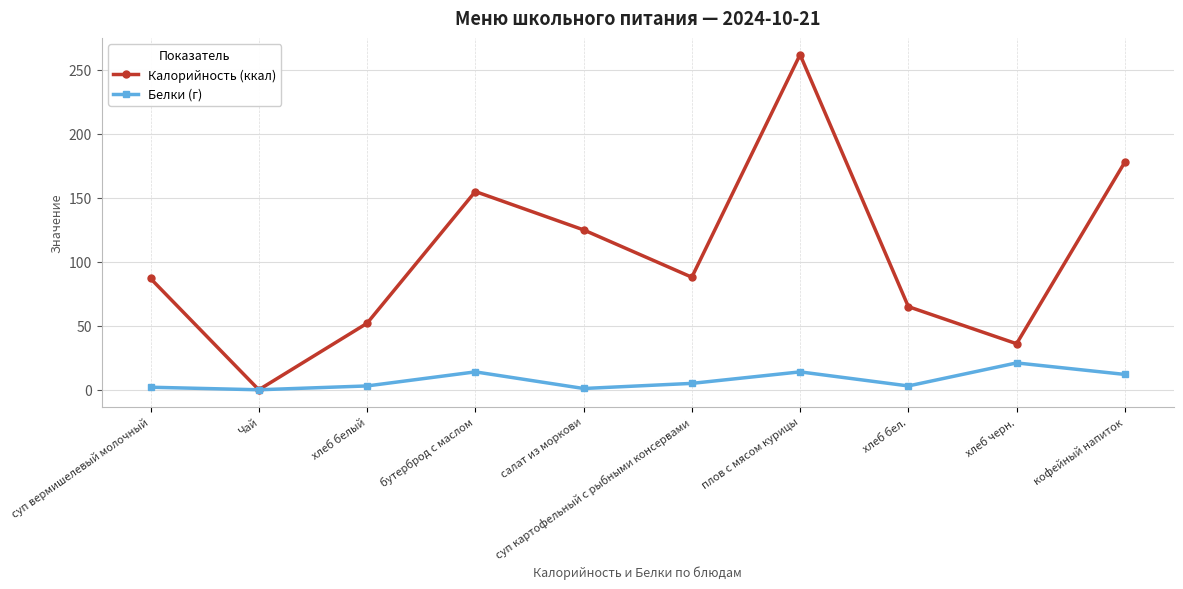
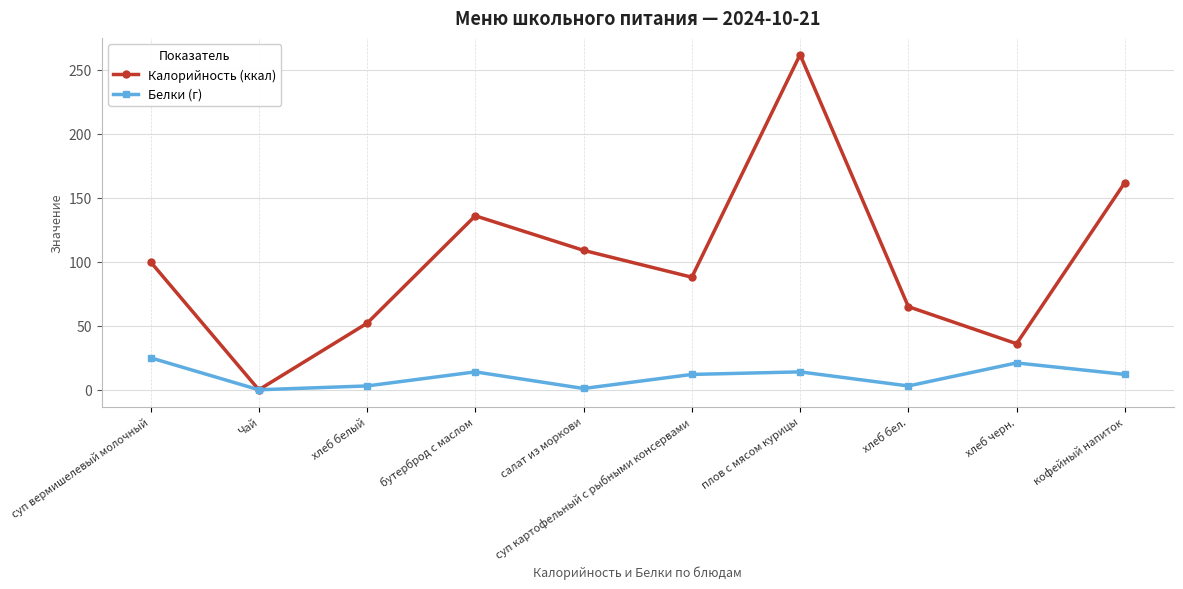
  {
    "Калорийность (ккал)": {
-     "суп вермишелевый молочный": 87,
+     "суп вермишелевый молочный": 100,
      "хлеб белый": 52,
-     "бутерброд с маслом": 155,
-     "салат из моркови": 125,
+     "бутерброд с маслом": 136,
+     "салат из моркови": 109,
      "суп картофельный с рыбными консервами": 88,
      "плов с мясом курицы": 262,
      "хлеб бел.": 65,
      "хлеб черн.": 36,
-     "кофейный напиток": 178
+     "кофейный напиток": 162
    },
    "Белки (г)": {
-     "суп вермишелевый молочный": 2,
+     "суп вермишелевый молочный": 25,
      "хлеб белый": 3,
      "бутерброд с маслом": 14,
      "салат из моркови": 1,
-     "суп картофельный с рыбными консервами": 5,
+     "суп картофельный с рыбными консервами": 12,
      "плов с мясом курицы": 14,
      "хлеб бел.": 3,
      "хлеб черн.": 21,
      "кофейный напиток": 12
    }
  }
